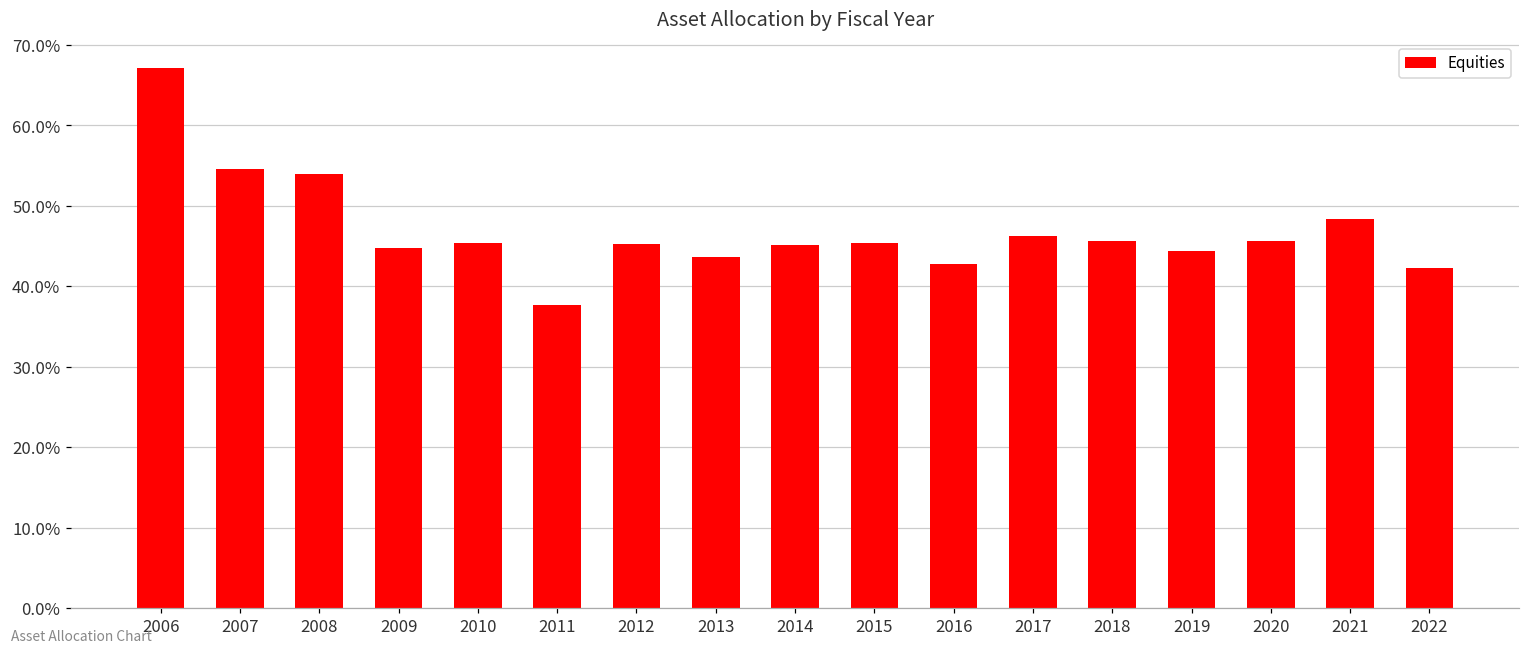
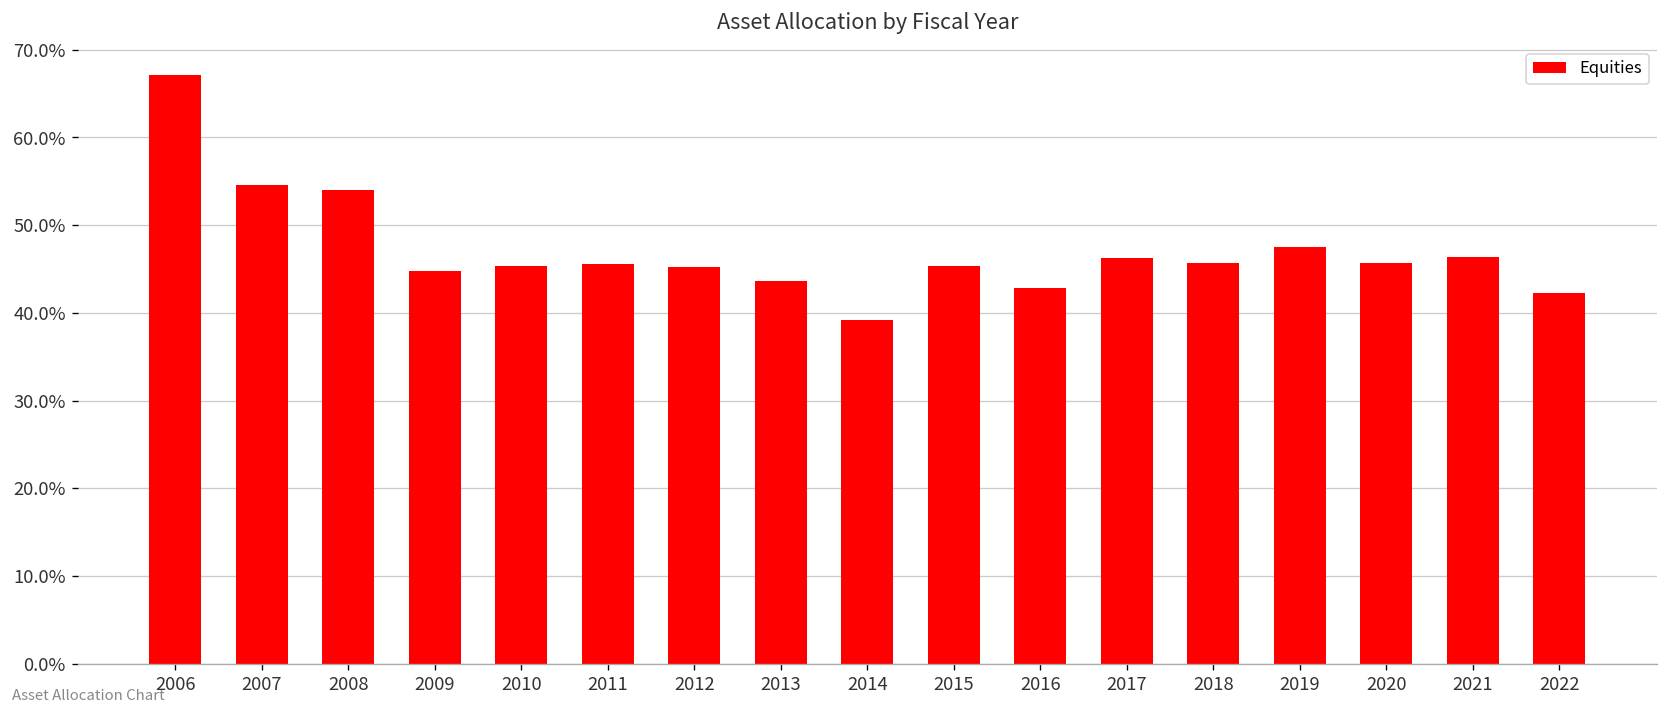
  {
    "2006": "67%",
    "2007": "55%",
    "2008": "54%",
    "2009": "45%",
    "2010": "45%",
-   "2011": "38%",
+   "2011": "46%",
    "2012": "45%",
    "2013": "44%",
-   "2014": "45%",
+   "2014": "39%",
    "2015": "45%",
    "2016": "43%",
    "2017": "46%",
    "2018": "46%",
-   "2019": "44%",
+   "2019": "47%",
    "2020": "46%",
-   "2021": "48%",
+   "2021": "46%",
    "2022": "42%"
  }
